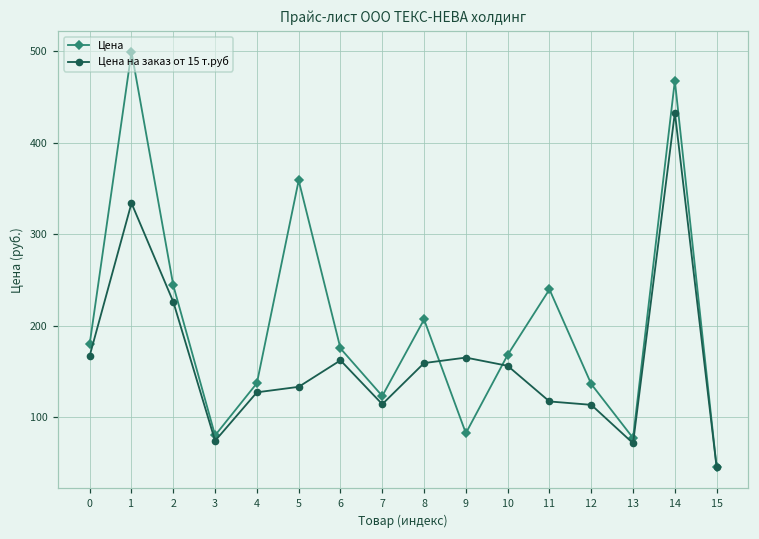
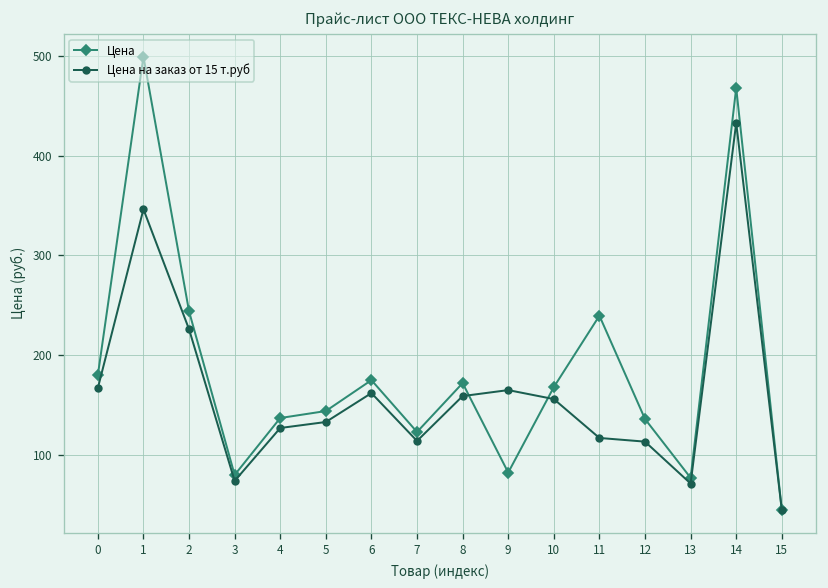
  {
    "Цена": {
      "0": 180,
      "2": 240,
      "3": 80,
      "4": 140,
-     "5": 360,
+     "5": 140,
      "6": 180,
      "7": 120,
-     "8": 210,
+     "8": 170,
      "9": 80,
      "10": 170,
      "11": 240,
      "12": 140,
      "13": 80,
      "14": 470
    },
    "Цена на заказ от 15 т.руб": {
      "0": 170,
-     "1": 330,
+     "1": 350,
      "2": 230,
      "3": 70,
      "4": 130,
      "5": 130,
      "6": 160,
      "7": 110,
      "8": 160,
      "9": 170,
      "10": 160,
      "11": 120,
      "12": 110,
      "13": 70,
      "14": 430
    }
  }
